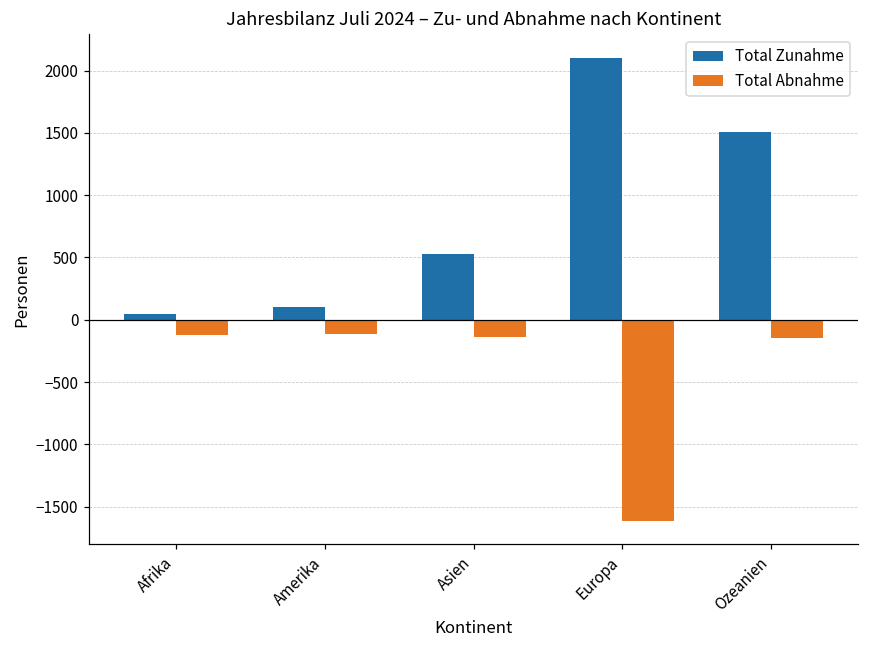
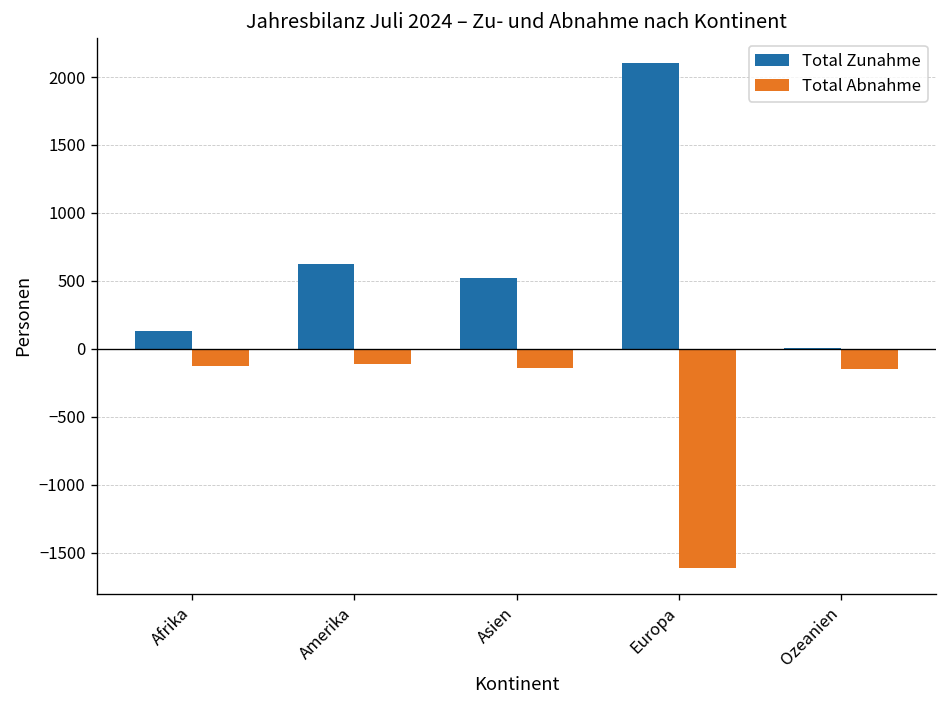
  {
    "Total Zunahme": {
-     "Afrika": 40,
-     "Amerika": 100,
+     "Afrika": 130,
+     "Amerika": 630,
      "Asien": 520,
      "Europa": 2100,
-     "Ozeanien": 1510
+     "Ozeanien": 10
    },
    "Total Abnahme": {
      "Afrika": -130,
      "Amerika": -110,
      "Asien": -140,
      "Europa": -1620,
      "Ozeanien": -150
    }
  }
